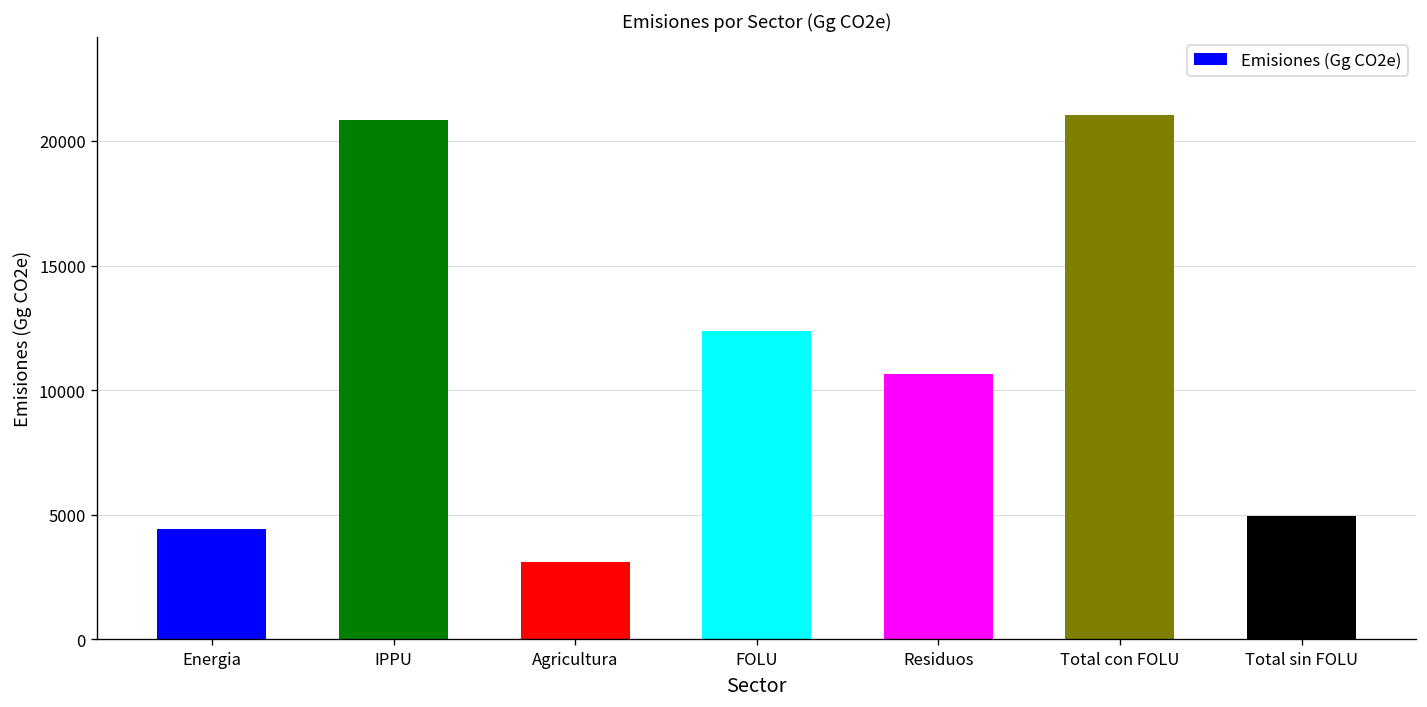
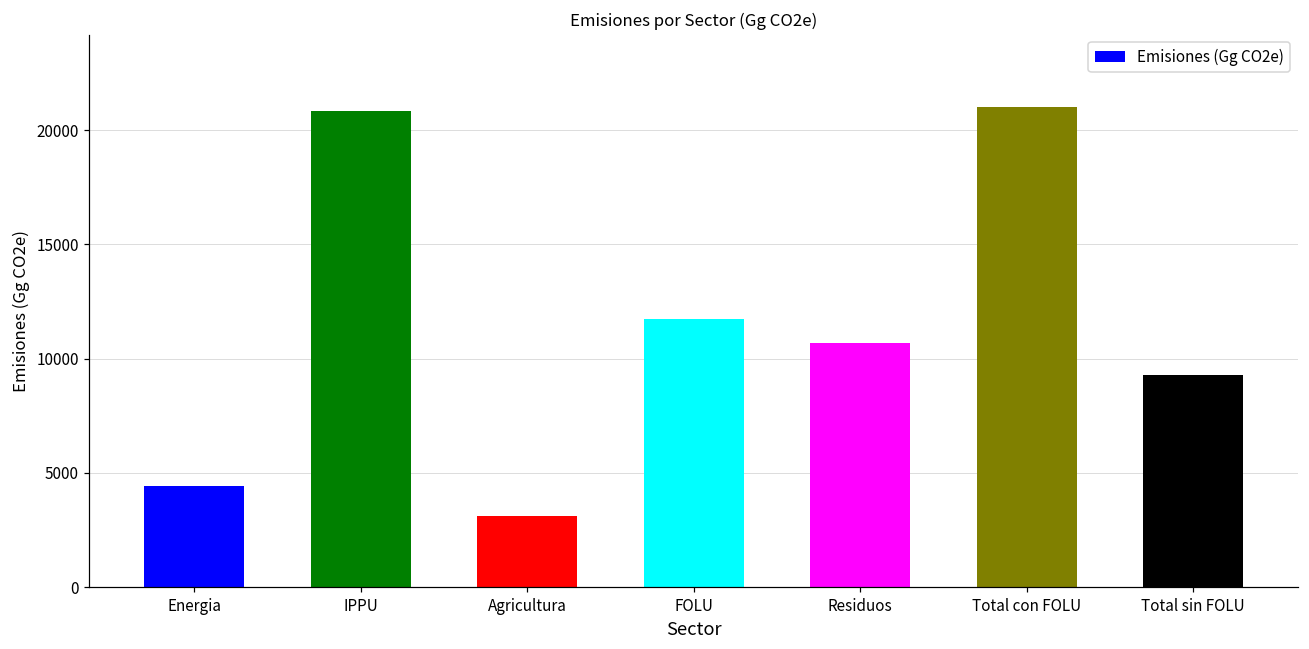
  {
    "Energia": 4400,
    "IPPU": 20800,
    "Agricultura": 3100,
-   "FOLU": 12400,
+   "FOLU": 11800,
    "Residuos": 10700,
    "Total con FOLU": 21000,
-   "Total sin FOLU": 5000
+   "Total sin FOLU": 9300
  }
